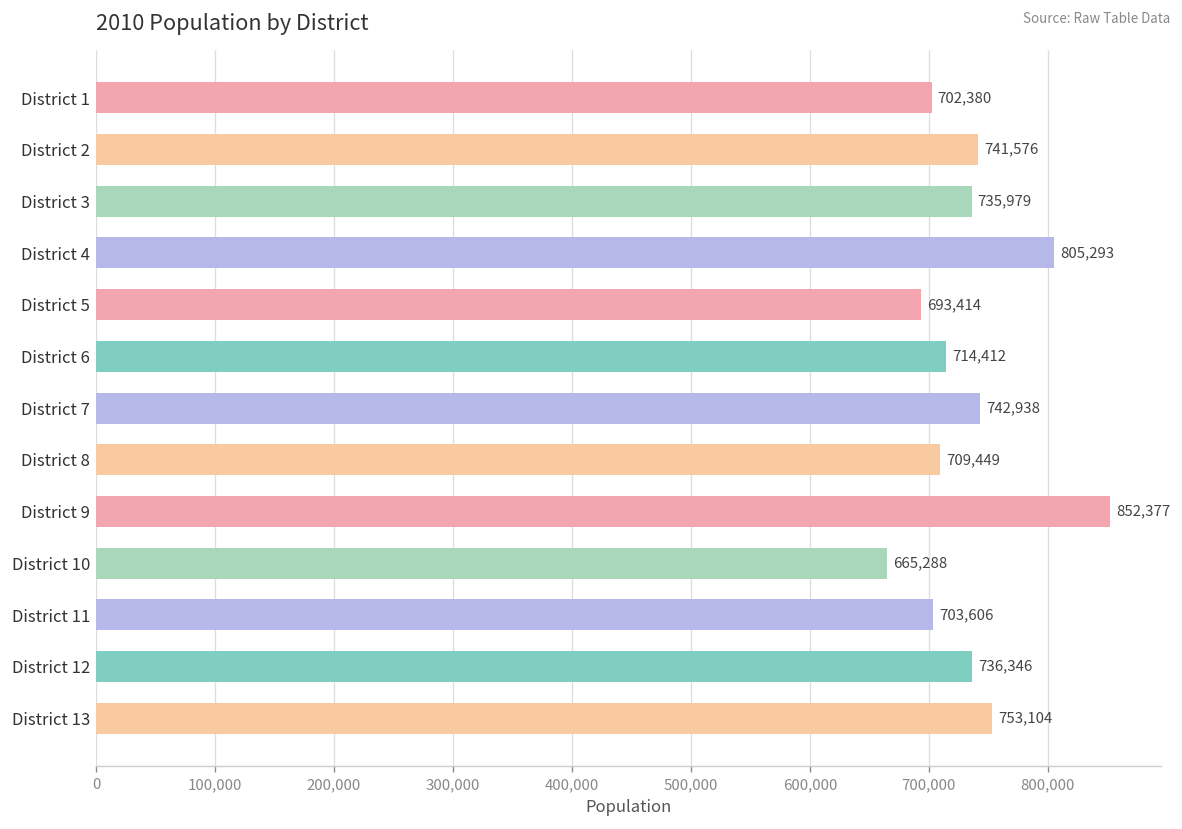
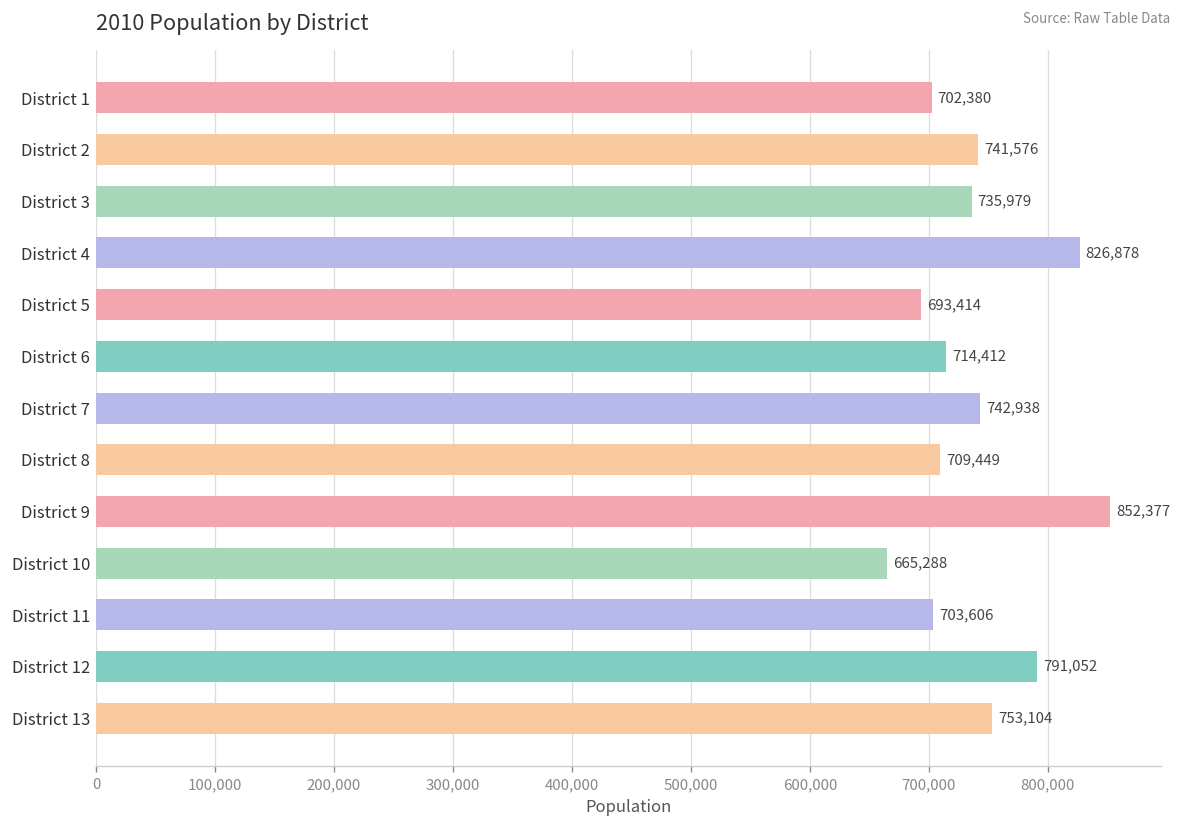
  {
    "District 1": "702,380",
    "District 2": "741,576",
    "District 3": "735,979",
-   "District 4": "805,293",
+   "District 4": "826,878",
    "District 5": "693,414",
    "District 6": "714,412",
    "District 7": "742,938",
    "District 8": "709,449",
    "District 9": "852,377",
    "District 10": "665,288",
    "District 11": "703,606",
-   "District 12": "736,346",
+   "District 12": "791,052",
    "District 13": "753,104"
  }
